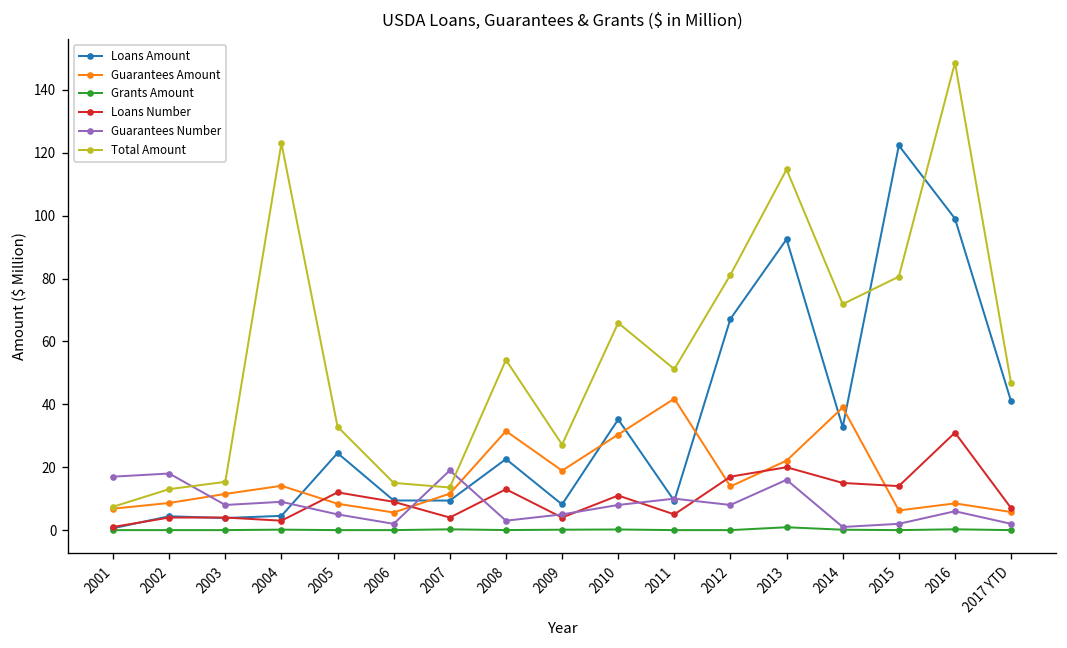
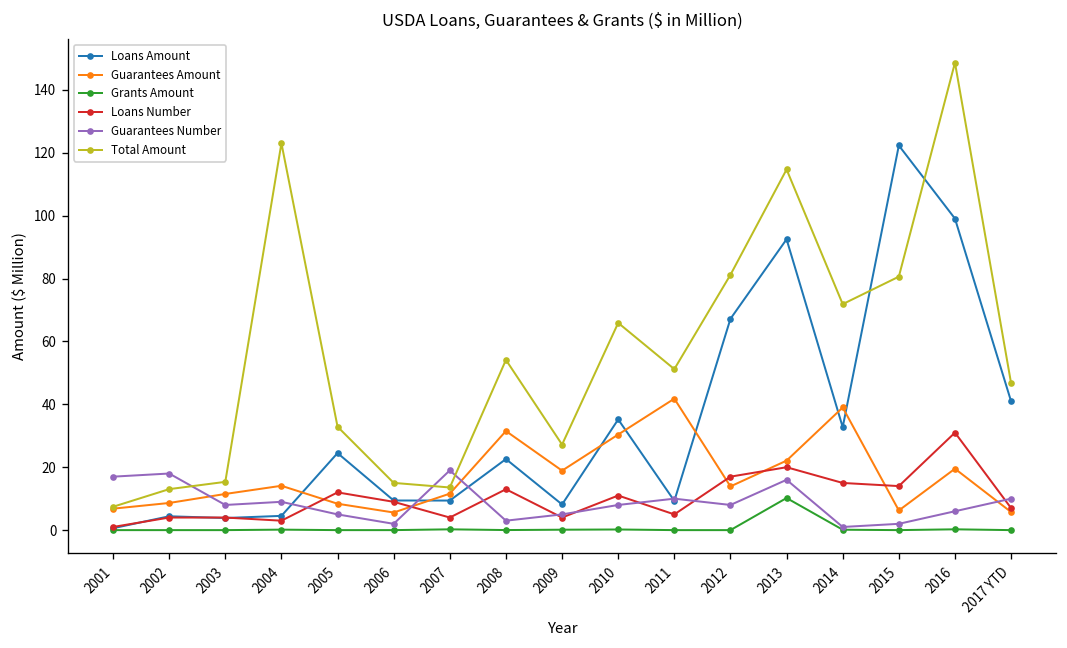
  {
    "Loans Amount": {
      "2004": 5,
      "2005": 25,
      "2007": 9,
      "2008": 23,
      "2009": 8,
      "2010": 35,
      "2012": 67,
      "2013": 93,
      "2014": 33,
      "2015": 122,
      "2016": 99,
      "2017 YTD": 41
    },
    "Guarantees Amount": {
      "2002": 9,
      "2003": 12,
      "2004": 14,
      "2005": 8,
      "2006": 6,
      "2007": 12,
      "2008": 32,
      "2009": 19,
      "2010": 30,
      "2011": 42,
      "2012": 14,
      "2013": 22,
      "2014": 39,
      "2015": 6,
-     "2016": 9,
+     "2016": 20,
      "2017 YTD": 6
    },
    "Grants Amount": {
      "2002": 0,
      "2003": 0,
      "2004": 0,
      "2005": 0,
      "2006": 0,
      "2007": 0,
      "2008": 0,
      "2009": 0,
      "2010": 0,
      "2011": 0,
      "2012": 0,
-     "2013": 1,
+     "2013": 10,
      "2015": 0,
      "2016": 0,
      "2017 YTD": 0
    },
    "Loans Number": {
      "2004": 3,
      "2005": 12,
      "2007": 4,
      "2008": 13,
      "2009": 4,
      "2010": 11,
      "2011": 5,
      "2012": 17,
      "2013": 20,
      "2014": 15,
      "2015": 14,
      "2016": 31,
      "2017 YTD": 7
    },
    "Guarantees Number": {
      "2001": 17,
      "2002": 18,
      "2003": 8,
      "2004": 9,
      "2005": 5,
      "2006": 2,
      "2007": 19,
      "2008": 3,
      "2009": 5,
      "2010": 8,
      "2012": 8,
      "2013": 16,
      "2015": 2,
      "2016": 6,
-     "2017 YTD": 2
+     "2017 YTD": 10
    },
    "Total Amount": {
      "2002": 13,
      "2003": 15,
      "2004": 123,
      "2005": 33,
      "2006": 15,
      "2007": 14,
      "2008": 54,
      "2009": 27,
      "2010": 66,
      "2011": 51,
      "2012": 81,
      "2013": 115,
      "2014": 72,
      "2015": 81,
      "2016": 149,
      "2017 YTD": 47
    }
  }
